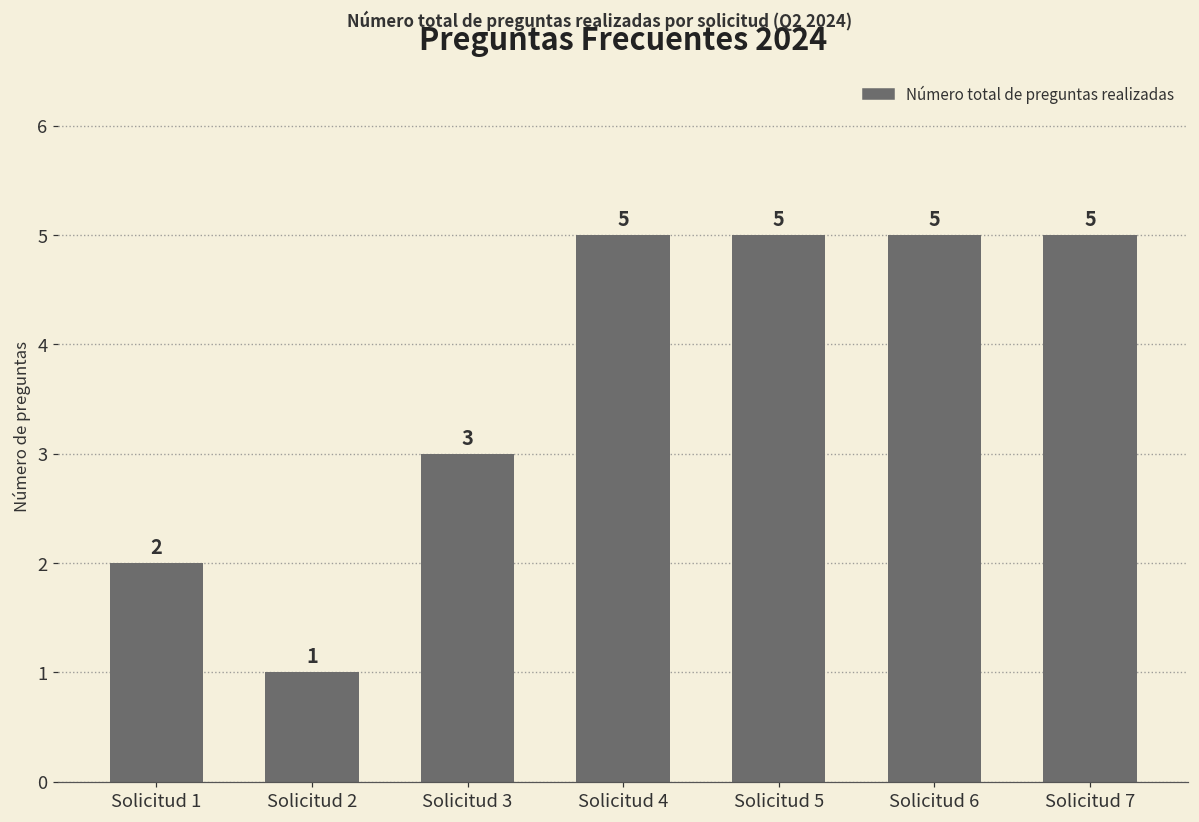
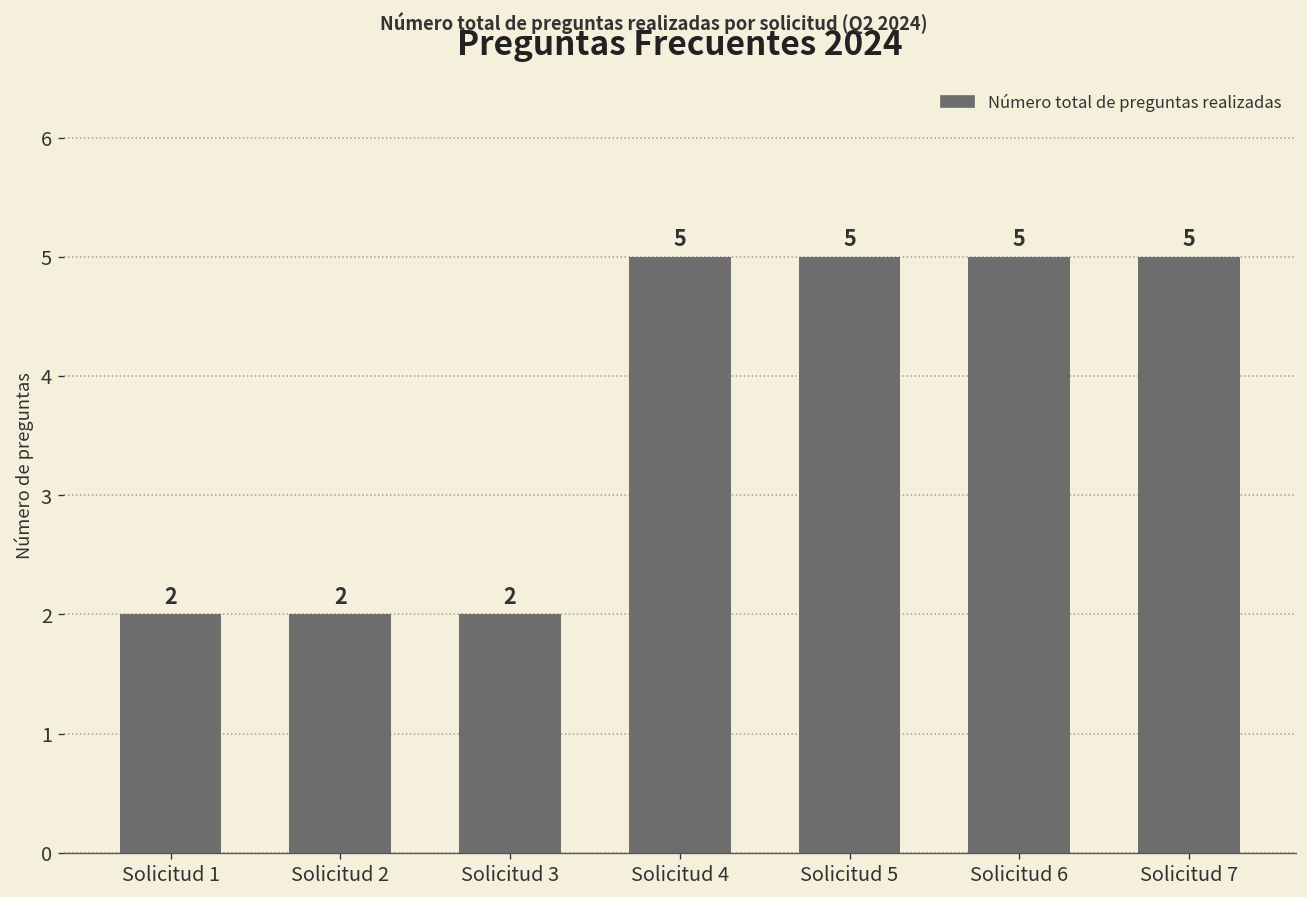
  {
    "Solicitud 1": 2,
-   "Solicitud 2": 1,
-   "Solicitud 3": 3,
+   "Solicitud 2": 2,
+   "Solicitud 3": 2,
    "Solicitud 4": 5,
    "Solicitud 5": 5,
    "Solicitud 6": 5,
    "Solicitud 7": 5
  }
